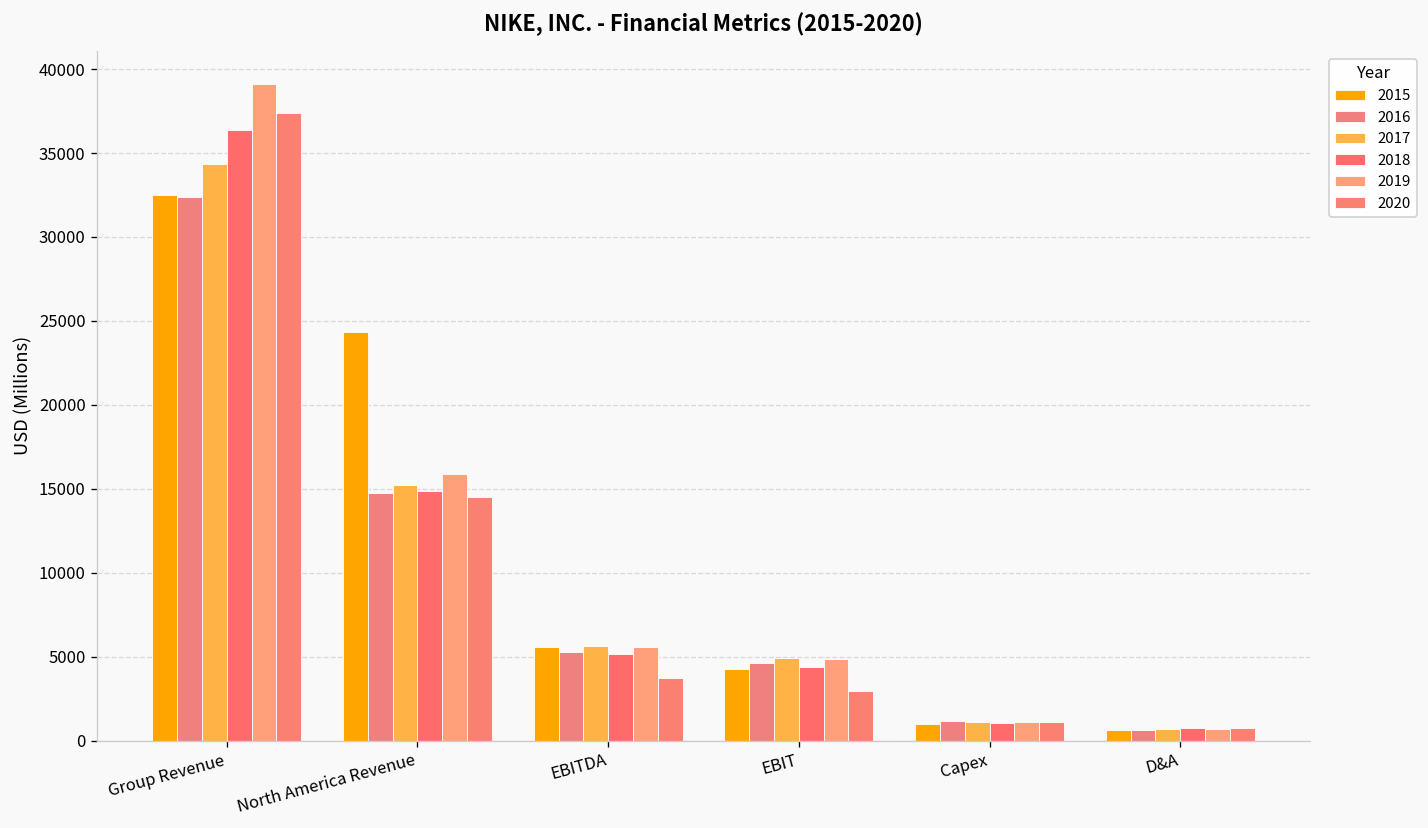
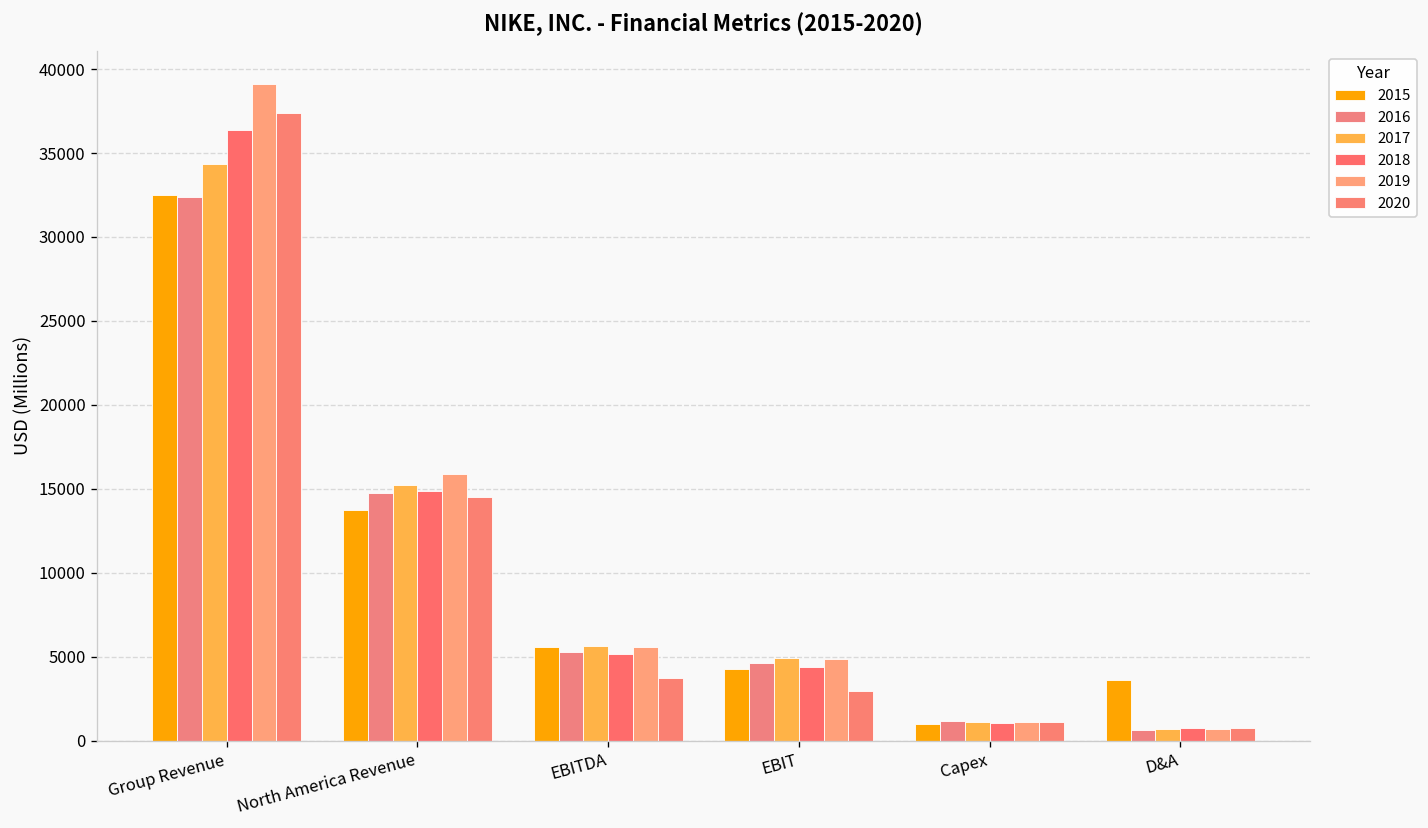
  {
    "2015": {
      "Group Revenue": 32500,
-     "North America Revenue": 24400,
+     "North America Revenue": 13700,
      "EBITDA": 5600,
      "EBIT": 4200,
      "Capex": 1000,
-     "D&A": 600
+     "D&A": 3600
    }
  }
